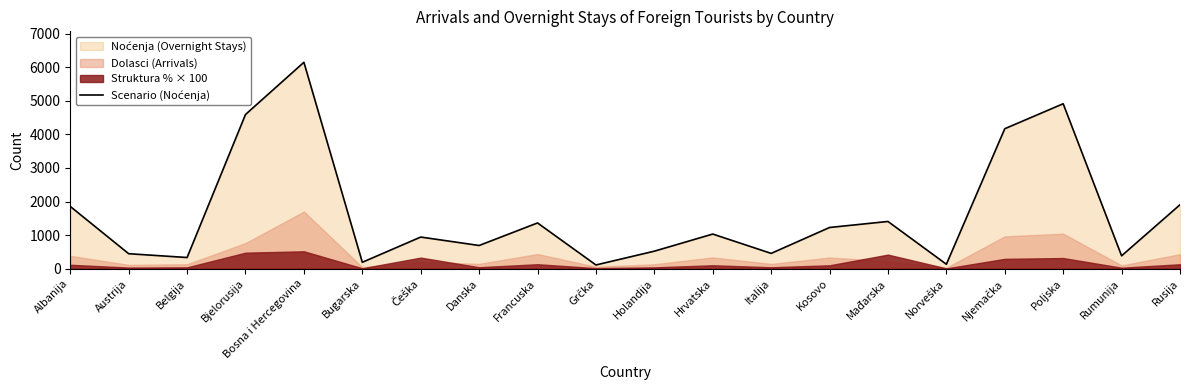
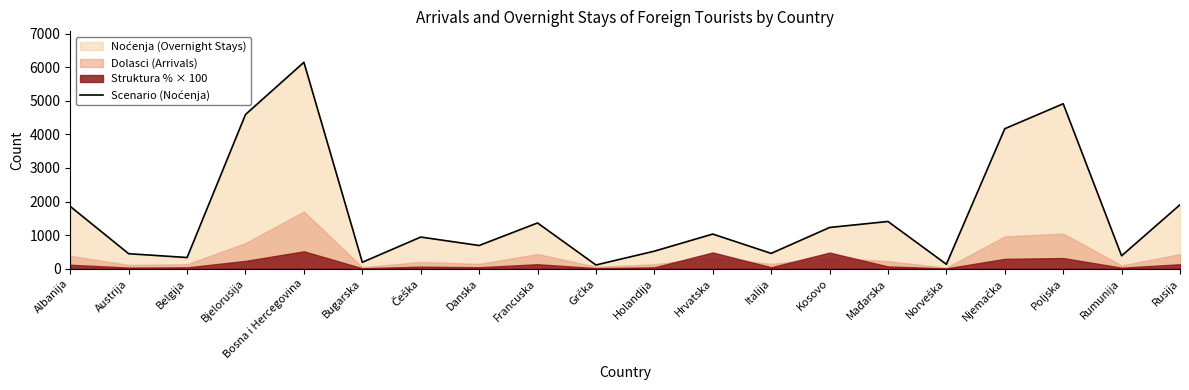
  {
    "Struktura % × 100": {
      "Albanija": 100,
-     "Bjelorusija": 500,
+     "Bjelorusija": 200,
      "Bosna i Hercegovina": 500,
-     "Češka": 300,
+     "Češka": 100,
      "Francuska": 100,
-     "Hrvatska": 100,
-     "Kosovo": 100,
-     "Mađarska": 400,
+     "Hrvatska": 500,
+     "Kosovo": 500,
+     "Mađarska": 100,
      "Njemačka": 300,
      "Poljska": 300,
      "Rusija": 100
    }
  }
